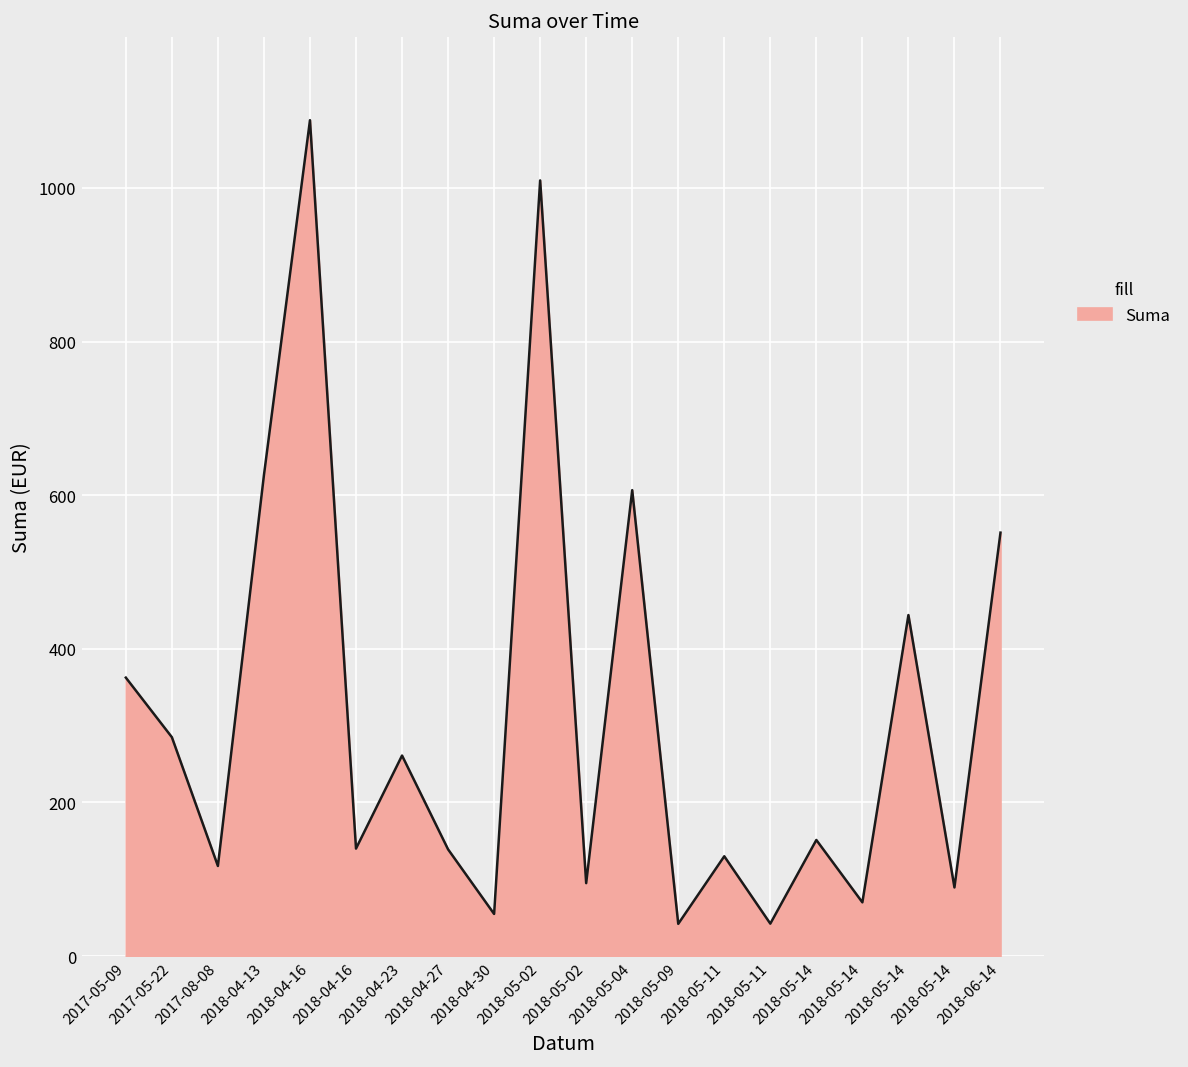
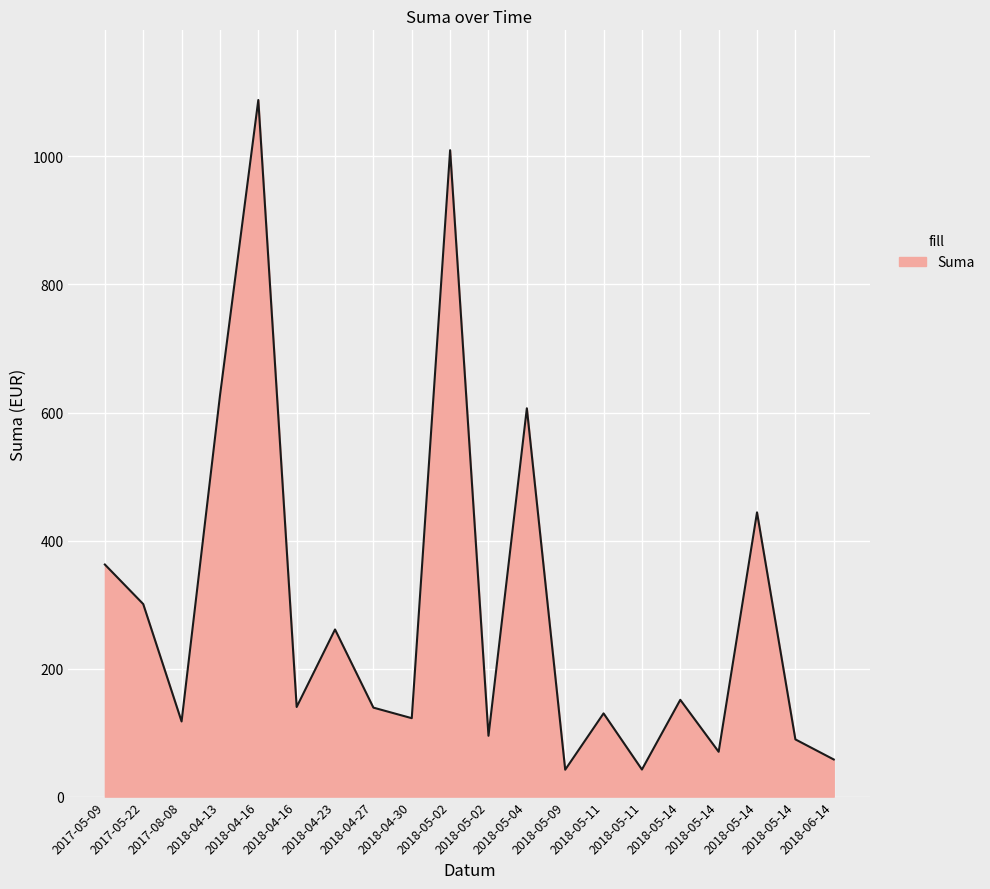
  {
    "2017-05-09": 360,
-   "2017-05-22": 290,
+   "2017-05-22": 300,
    "2017-08-08": 120,
    "2018-04-13": 630,
    "2018-04-23": 260,
    "2018-04-27": 140,
-   "2018-04-30": 50,
+   "2018-04-30": 120,
    "2018-05-04": 610,
    "2018-05-09": 40,
-   "2018-06-14": 550
+   "2018-06-14": 60
  }
